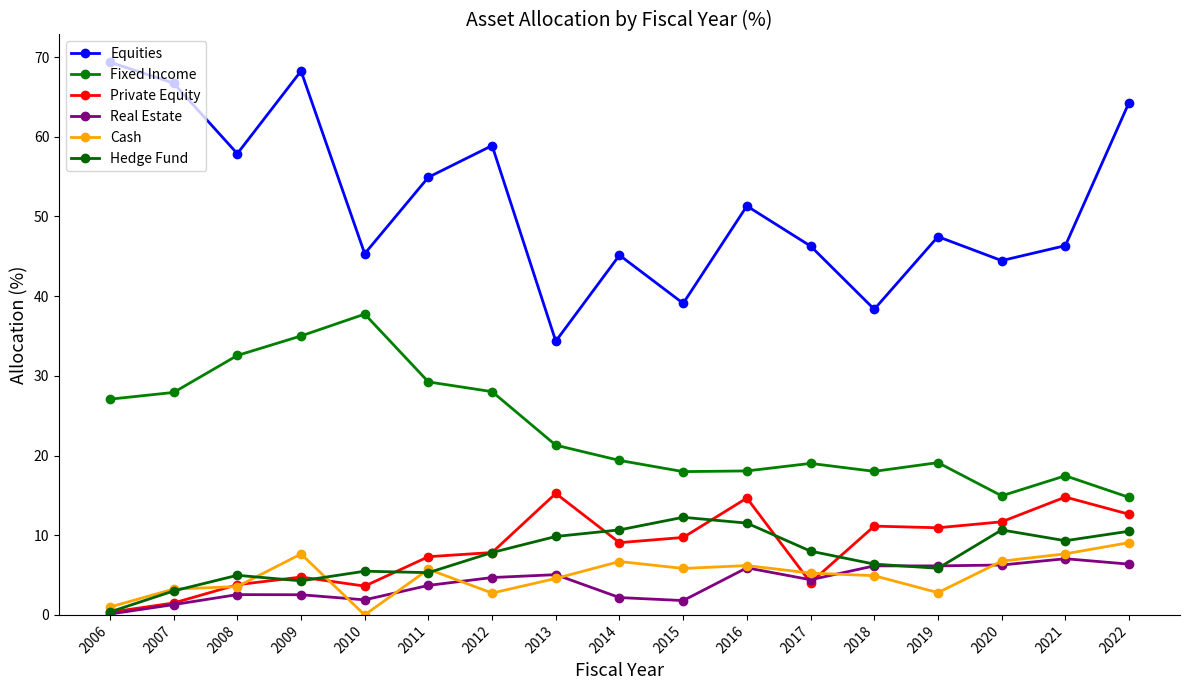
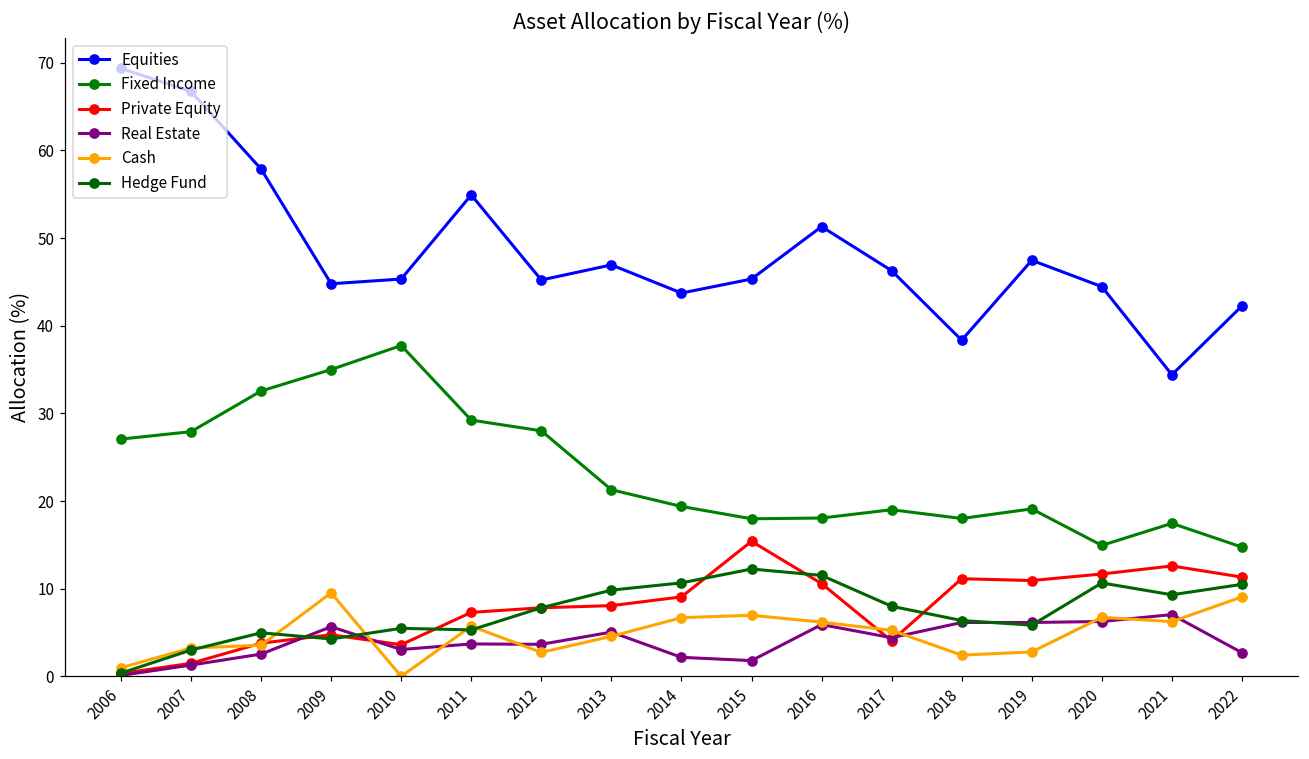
  {
    "Equities": {
      "2008": 58,
-     "2009": 68,
+     "2009": 45,
      "2010": 45,
      "2011": 55,
-     "2012": 59,
-     "2013": 34,
-     "2014": 45,
-     "2015": 39,
+     "2012": 45,
+     "2013": 47,
+     "2014": 44,
+     "2015": 45,
      "2016": 51,
      "2017": 46,
      "2018": 38,
      "2019": 47,
      "2020": 44,
-     "2021": 46,
-     "2022": 64
+     "2021": 34,
+     "2022": 42
    },
    "Private Equity": {
      "2009": 5,
      "2010": 4,
      "2011": 7,
-     "2013": 15,
+     "2013": 8,
      "2014": 9,
-     "2015": 10,
-     "2016": 15,
+     "2015": 15,
+     "2016": 11,
      "2017": 4,
      "2018": 11,
      "2019": 11,
      "2020": 12,
-     "2021": 15,
-     "2022": 13
+     "2021": 13,
+     "2022": 11
    },
    "Real Estate": {
      "2008": 3,
-     "2009": 3,
-     "2010": 2,
+     "2009": 6,
+     "2010": 3,
      "2011": 4,
-     "2012": 5,
+     "2012": 4,
      "2013": 5,
      "2014": 2,
      "2015": 2,
      "2017": 4,
      "2020": 6,
      "2021": 7,
-     "2022": 6
+     "2022": 3
    },
    "Cash": {
      "2006": 1,
-     "2009": 8,
+     "2009": 10,
      "2010": 0,
      "2011": 6,
      "2012": 3,
      "2013": 5,
      "2014": 7,
-     "2015": 6,
+     "2015": 7,
      "2017": 5,
-     "2018": 5,
+     "2018": 2,
      "2019": 3,
      "2020": 7,
-     "2021": 8,
+     "2021": 6,
      "2022": 9
    }
  }
